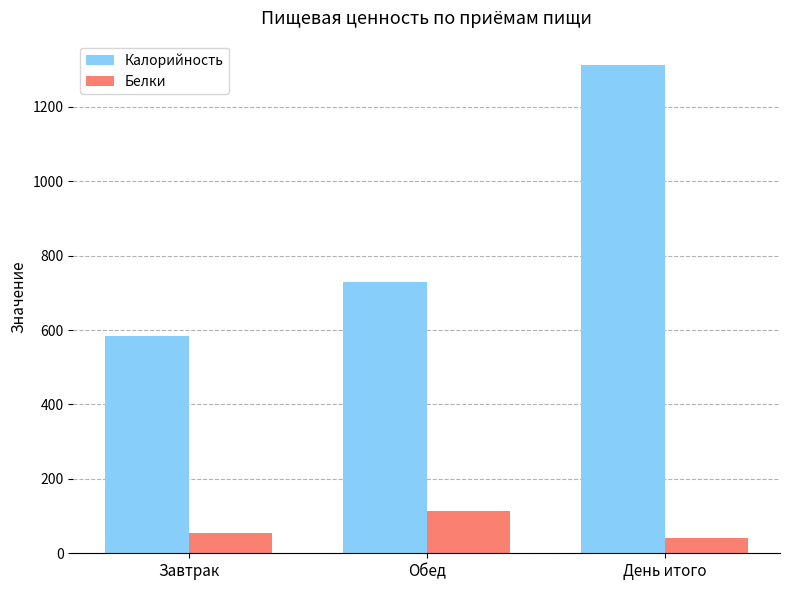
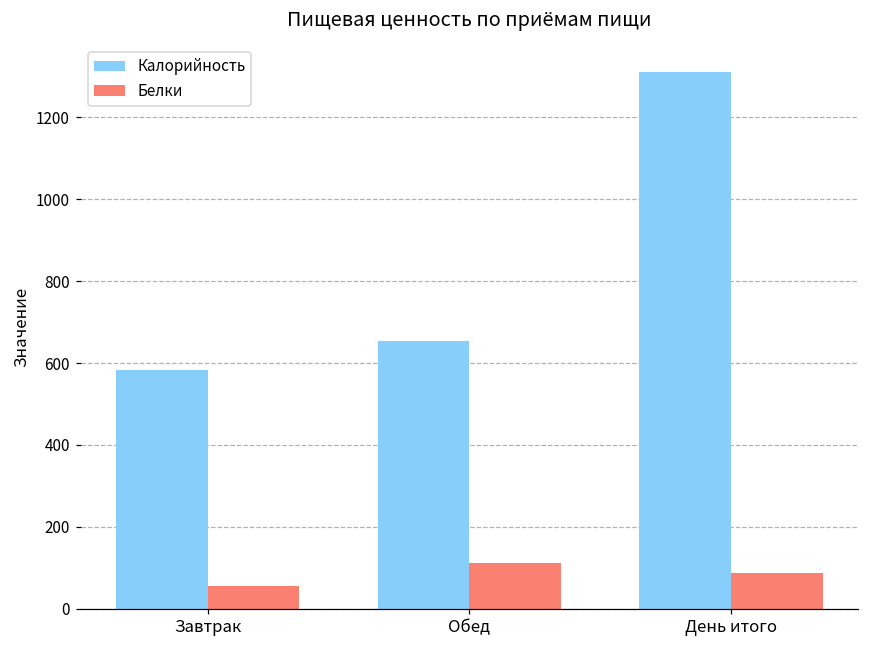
  {
    "Калорийность": {
      "Завтрак": 580,
-     "Обед": 730,
+     "Обед": 650,
      "День итого": 1310
    },
    "Белки": {
      "Завтрак": 50,
      "Обед": 110,
-     "День итого": 40
+     "День итого": 90
    }
  }
